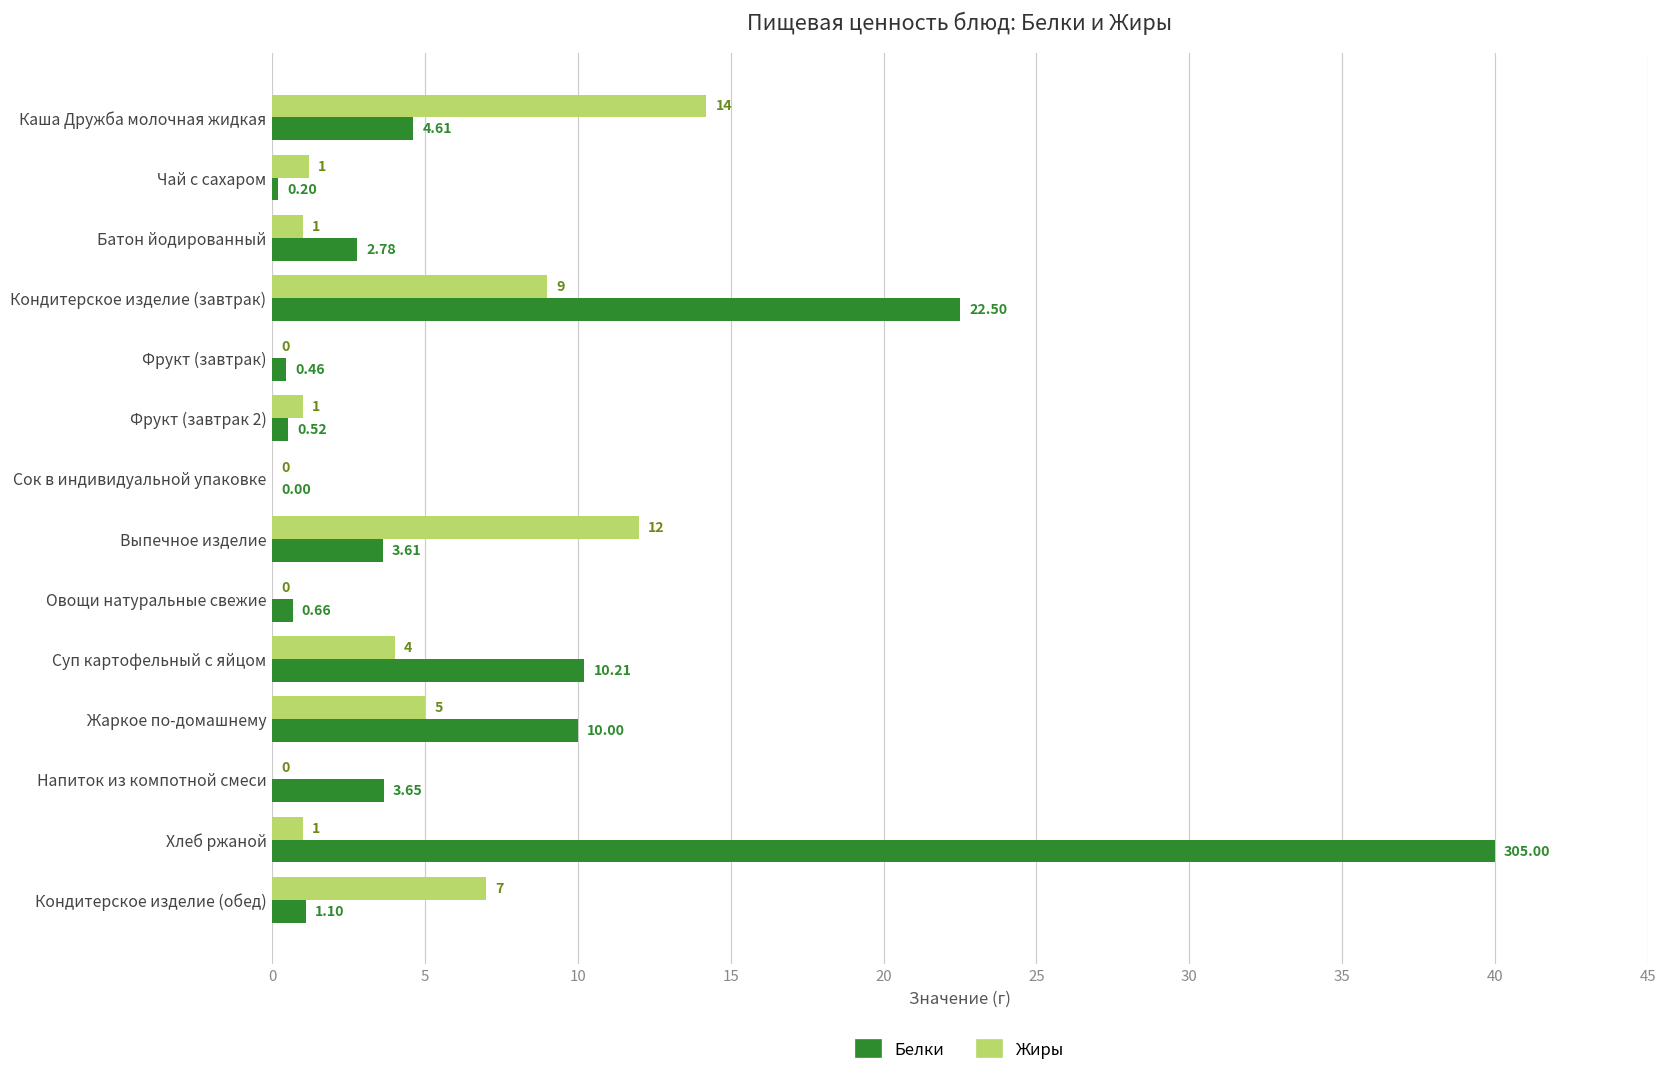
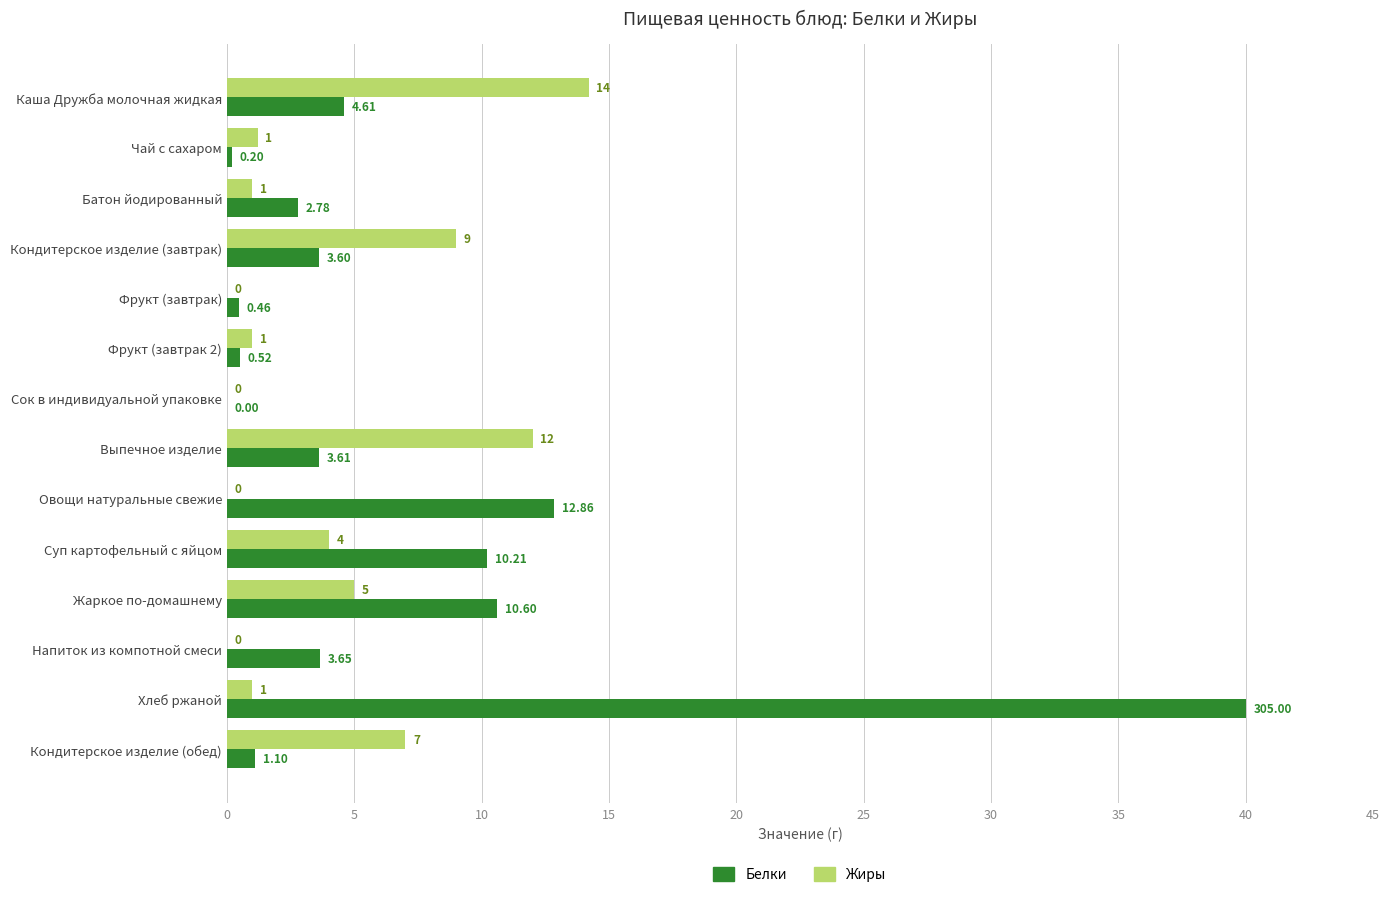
  {
    "Белки": {
      "Каша Дружба молочная жидкая": 4.61,
      "Чай с сахаром": 0.20,
      "Батон йодированный": 2.78,
-     "Кондитерское изделие (завтрак)": 22.50,
+     "Кондитерское изделие (завтрак)": 3.60,
      "Фрукт (завтрак)": 0.46,
      "Фрукт (завтрак 2)": 0.52,
      "Сок в индивидуальной упаковке": 0.00,
      "Выпечное изделие": 3.61,
-     "Овощи натуральные свежие": 0.66,
+     "Овощи натуральные свежие": 12.86,
      "Суп картофельный с яйцом": 10.21,
-     "Жаркое по-домашнему": 10.00,
+     "Жаркое по-домашнему": 10.60,
      "Напиток из компотной смеси": 3.65,
      "Кондитерское изделие (обед)": 1.10
    },
    "Жиры": {
      "Каша Дружба молочная жидкая": 14,
      "Чай с сахаром": 1,
      "Батон йодированный": 1,
      "Кондитерское изделие (завтрак)": 9,
      "Фрукт (завтрак)": 0,
      "Фрукт (завтрак 2)": 1,
      "Сок в индивидуальной упаковке": 0,
      "Выпечное изделие": 12,
      "Овощи натуральные свежие": 0,
      "Суп картофельный с яйцом": 4,
      "Жаркое по-домашнему": 5,
      "Напиток из компотной смеси": 0,
      "Хлеб ржаной": 1,
      "Кондитерское изделие (обед)": 7
    }
  }
